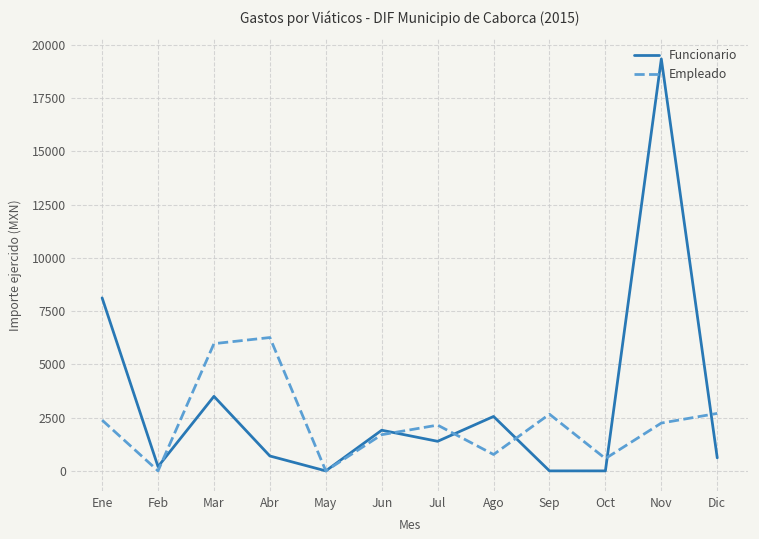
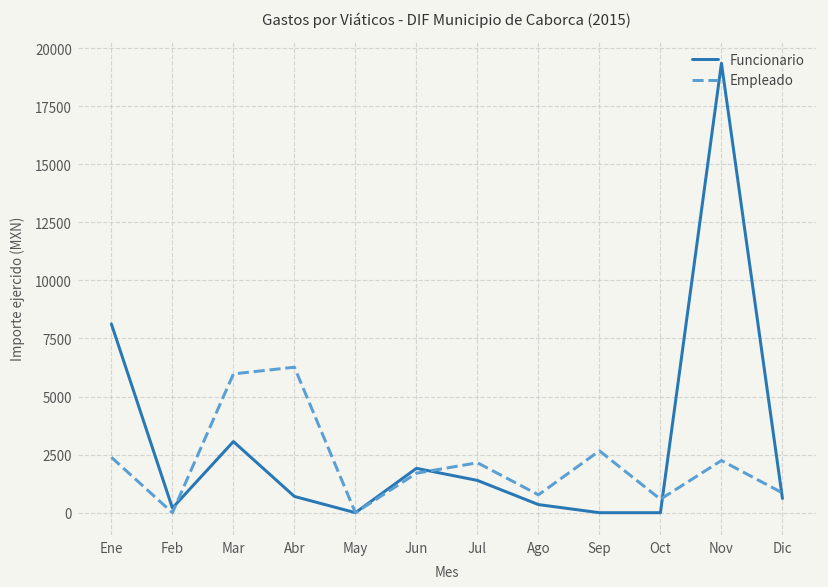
  {
    "Funcionario": {
      "Ene": 8100,
      "Feb": 200,
-     "Mar": 3500,
+     "Mar": 3100,
      "Abr": 700,
      "Jun": 1900,
      "Jul": 1400,
-     "Ago": 2600,
+     "Ago": 300,
      "Sep": 0,
      "Oct": 0,
      "Nov": 19300,
      "Dic": 600
    },
    "Empleado": {
      "Ene": 2400,
      "Feb": 0,
      "Mar": 6000,
      "Abr": 6300,
      "Jun": 1700,
      "Jul": 2200,
      "Ago": 800,
      "Sep": 2700,
      "Oct": 600,
      "Nov": 2200,
-     "Dic": 2700
+     "Dic": 900
    }
  }
